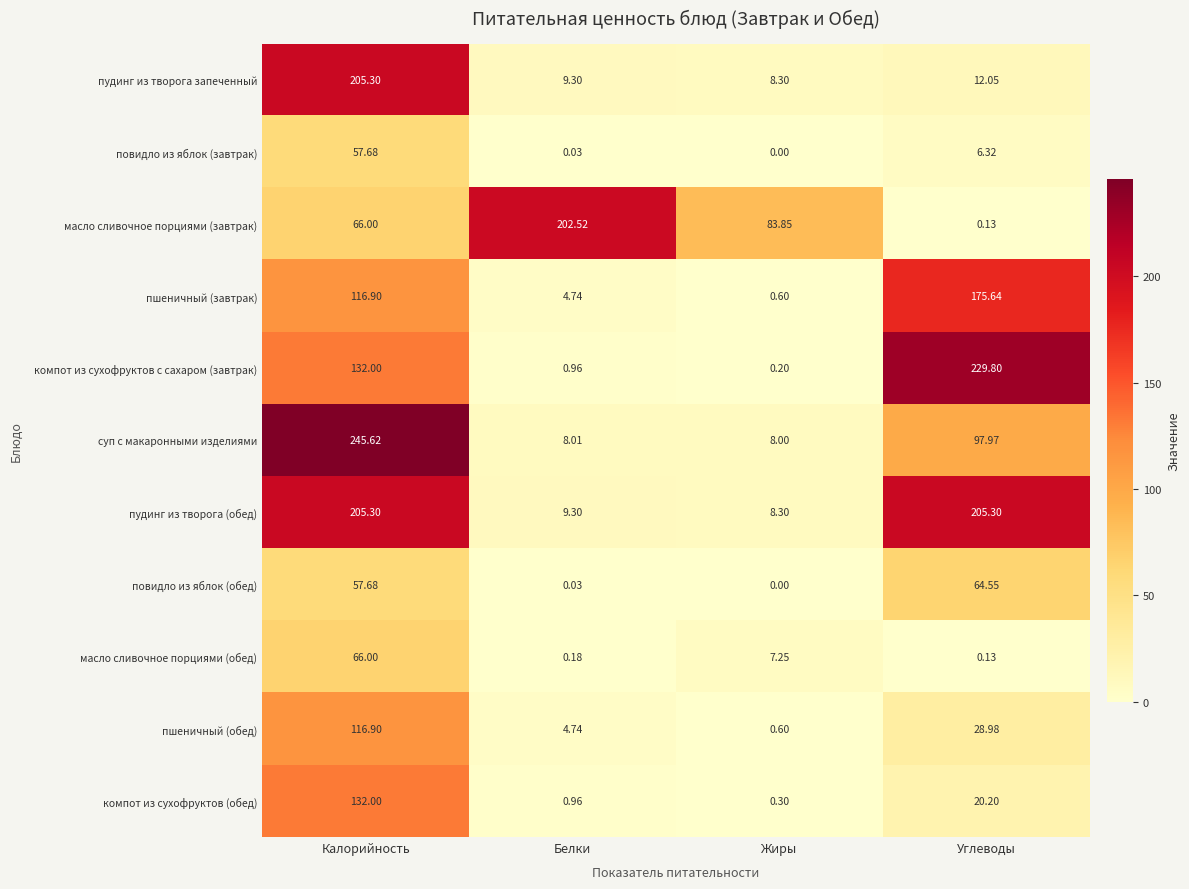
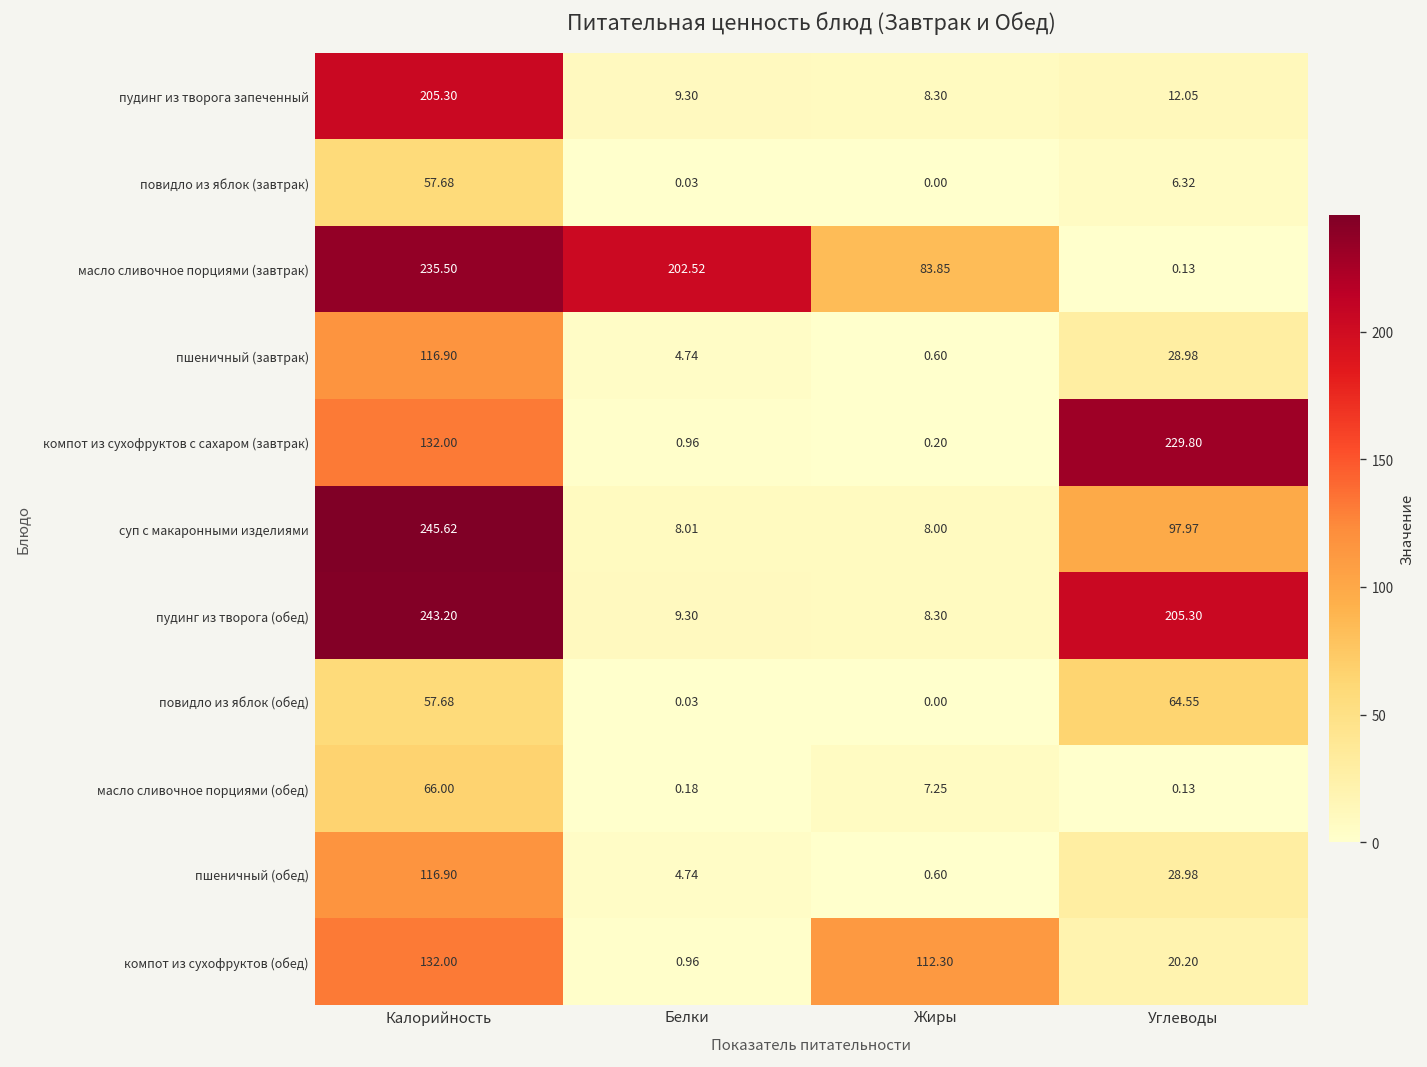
  {
    "пудинг из творога запеченный": {
      "Калорийность": 205.30,
      "Белки": 9.30,
      "Жиры": 8.30,
      "Углеводы": 12.05
    },
    "повидло из яблок (завтрак)": {
      "Калорийность": 57.68,
      "Белки": 0.03,
      "Жиры": 0.00,
      "Углеводы": 6.32
    },
    "масло сливочное порциями (завтрак)": {
-     "Калорийность": 66.00,
+     "Калорийность": 235.50,
      "Белки": 202.52,
      "Жиры": 83.85,
      "Углеводы": 0.13
    },
    "пшеничный (завтрак)": {
      "Калорийность": 116.90,
      "Белки": 4.74,
      "Жиры": 0.60,
-     "Углеводы": 175.64
+     "Углеводы": 28.98
    },
    "компот из сухофруктов с сахаром (завтрак)": {
      "Калорийность": 132.00,
      "Белки": 0.96,
      "Жиры": 0.20,
      "Углеводы": 229.80
    },
    "суп с макаронными изделиями": {
      "Калорийность": 245.62,
      "Белки": 8.01,
      "Жиры": 8.00,
      "Углеводы": 97.97
    },
    "пудинг из творога (обед)": {
-     "Калорийность": 205.30,
+     "Калорийность": 243.20,
      "Белки": 9.30,
      "Жиры": 8.30,
      "Углеводы": 205.30
    },
    "повидло из яблок (обед)": {
      "Калорийность": 57.68,
      "Белки": 0.03,
      "Жиры": 0.00,
      "Углеводы": 64.55
    },
    "масло сливочное порциями (обед)": {
      "Калорийность": 66.00,
      "Белки": 0.18,
      "Жиры": 7.25,
      "Углеводы": 0.13
    },
    "пшеничный (обед)": {
      "Калорийность": 116.90,
      "Белки": 4.74,
      "Жиры": 0.60,
      "Углеводы": 28.98
    },
    "компот из сухофруктов (обед)": {
      "Калорийность": 132.00,
      "Белки": 0.96,
-     "Жиры": 0.30,
+     "Жиры": 112.30,
      "Углеводы": 20.20
    }
  }
